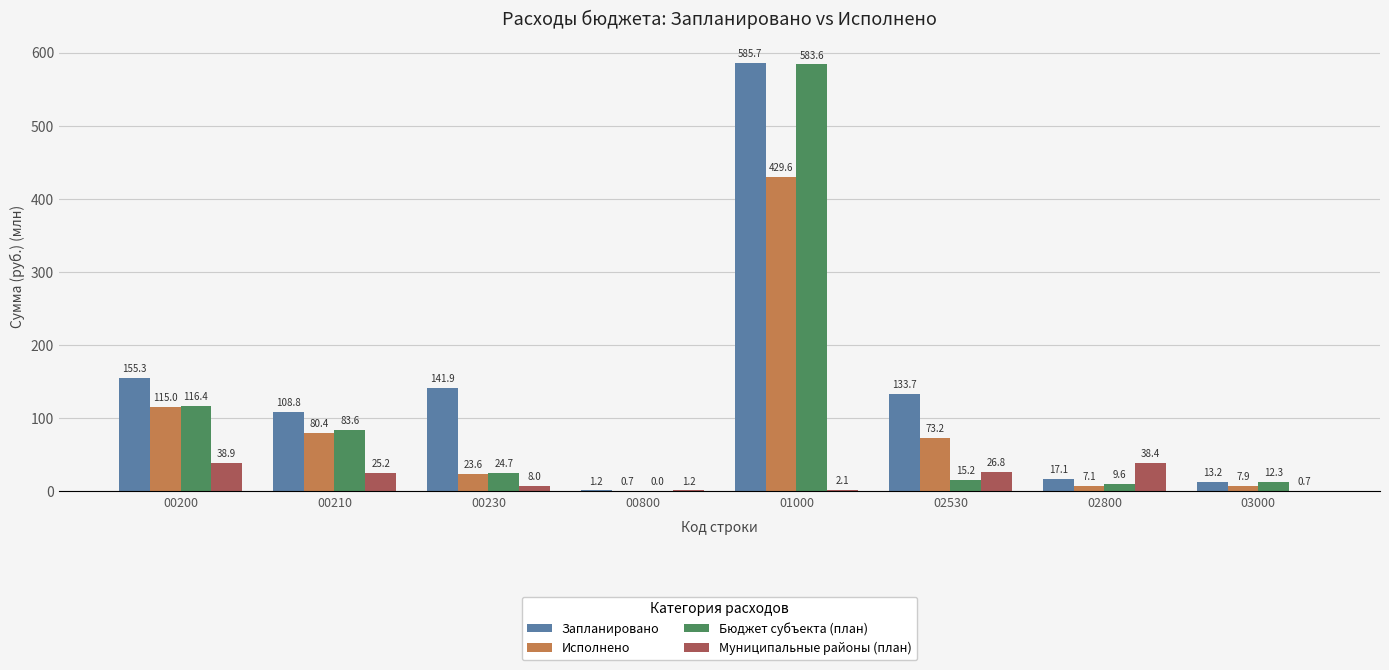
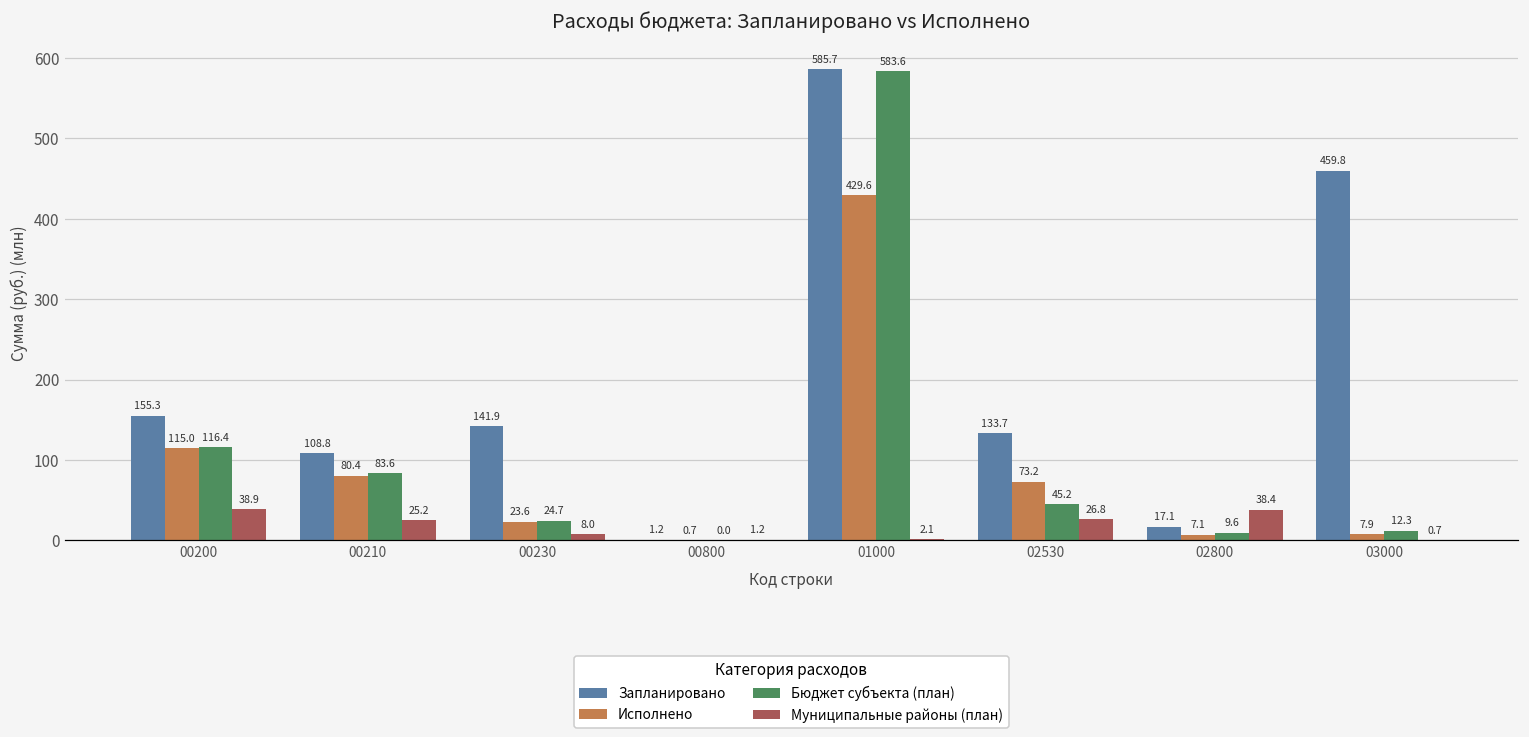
  {
    "Запланировано": {
      "00200": 155.3,
      "00210": 108.8,
      "00230": 141.9,
      "00800": 1.2,
      "01000": 585.7,
      "02530": 133.7,
      "02800": 17.1,
-     "03000": 13.2
+     "03000": 459.8
    },
    "Бюджет субъекта (план)": {
      "00200": 116.4,
      "00210": 83.6,
      "00230": 24.7,
      "00800": 0.0,
      "01000": 583.6,
-     "02530": 15.2,
+     "02530": 45.2,
      "02800": 9.6,
      "03000": 12.3
    }
  }
